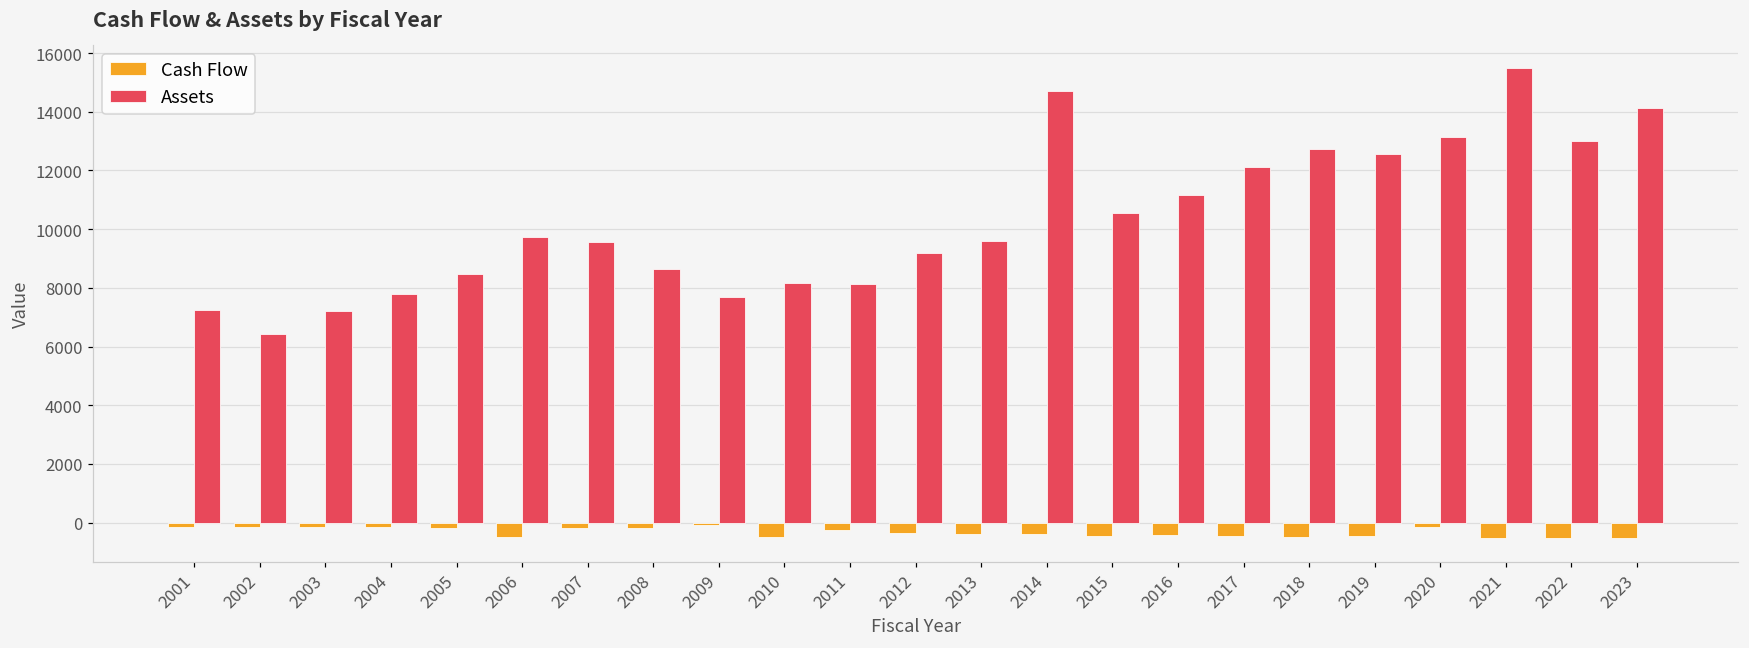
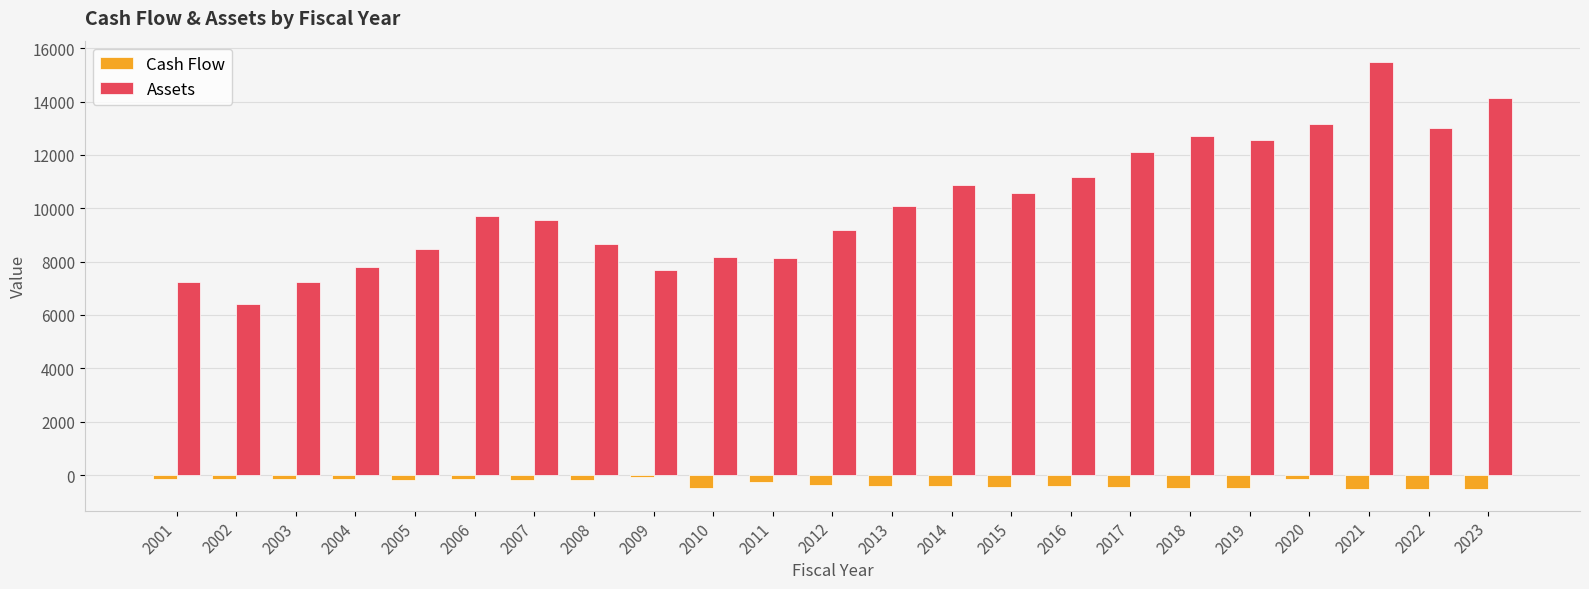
  {
    "Cash Flow": {
      "2001": -200,
      "2002": -200,
      "2003": -100,
      "2004": -200,
      "2005": -200,
-     "2006": -500,
+     "2006": -200,
      "2007": -200,
      "2008": -200,
      "2010": -500,
      "2011": -200,
      "2012": -400,
      "2013": -400,
      "2014": -400,
      "2015": -400,
      "2016": -400,
      "2017": -500,
      "2018": -500,
      "2019": -500,
      "2020": -100,
      "2021": -500,
      "2022": -500,
      "2023": -500
    },
    "Assets": {
      "2001": 7200,
      "2002": 6400,
      "2003": 7200,
      "2004": 7800,
      "2005": 8500,
      "2006": 9700,
      "2007": 9600,
      "2008": 8600,
      "2009": 7700,
      "2010": 8200,
      "2011": 8100,
      "2012": 9200,
-     "2013": 9600,
-     "2014": 14700,
+     "2013": 10100,
+     "2014": 10900,
      "2015": 10600,
      "2016": 11200,
      "2017": 12100,
      "2018": 12700,
      "2019": 12600,
      "2020": 13200,
      "2021": 15500,
      "2022": 13000,
      "2023": 14100
    }
  }
